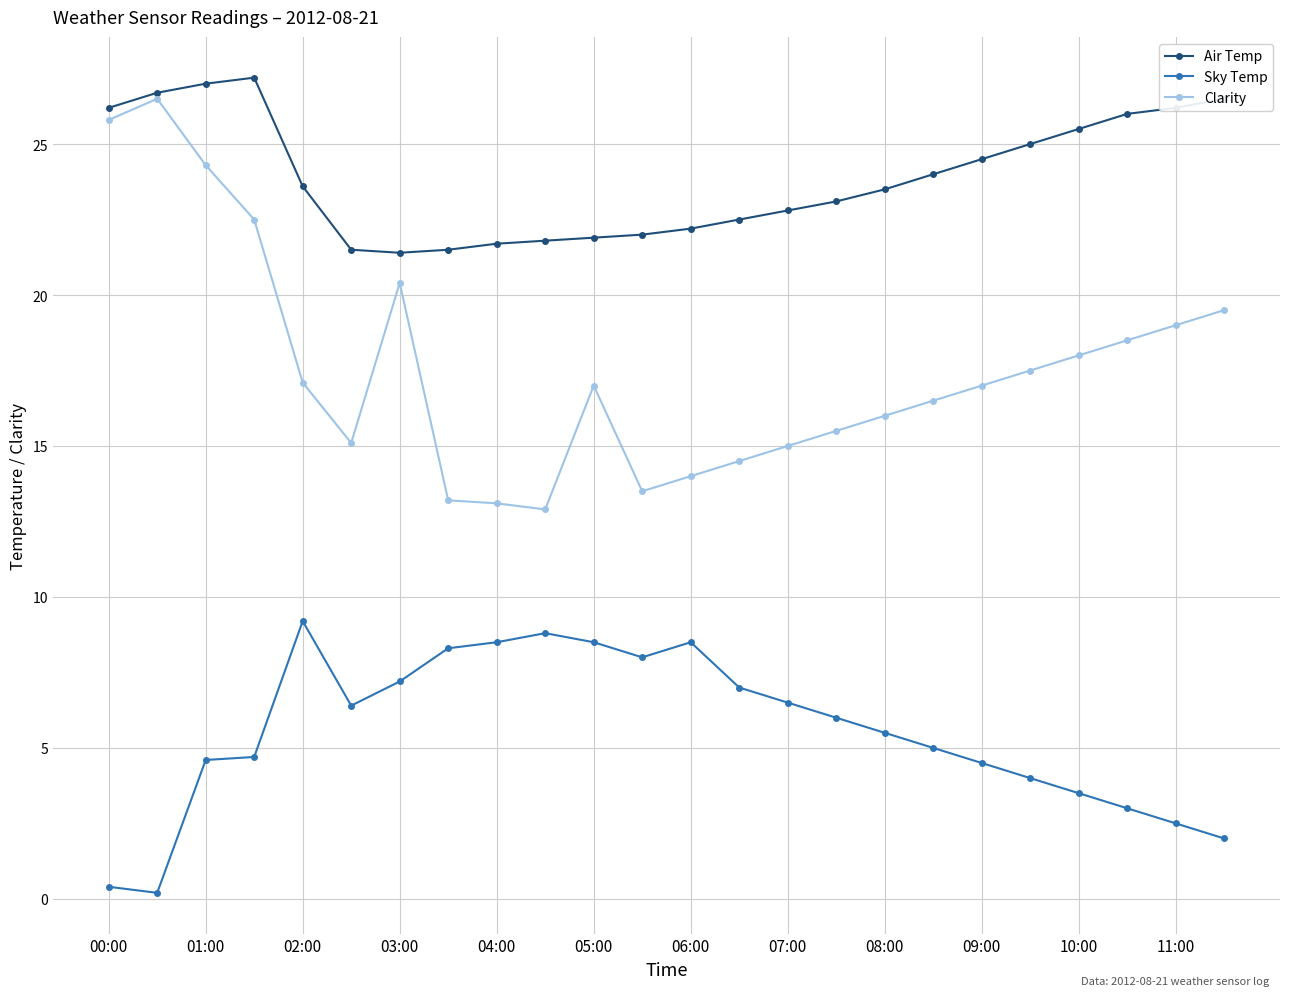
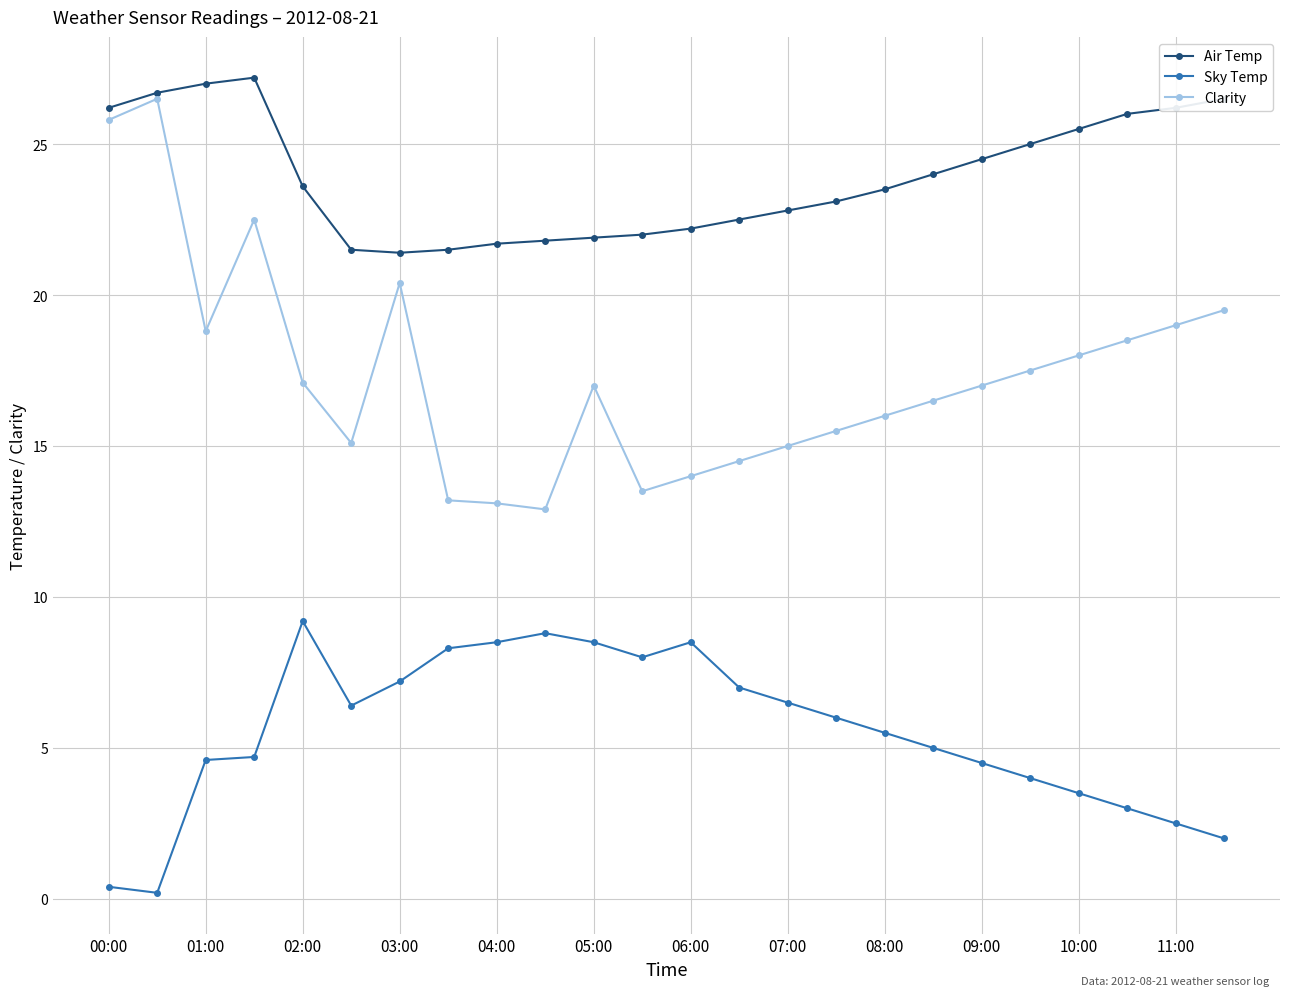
  {
    "Air Temp": {
      "00:00": 26.2,
      "01:00": 27.0,
      "02:00": 23.6,
      "03:00": 21.4,
      "04:00": 21.7,
      "05:00": 21.9,
      "06:00": 22.2,
      "07:00": 22.8,
      "08:00": 23.5,
      "09:00": 24.5,
      "10:00": 25.5
    },
    "Sky Temp": {
      "00:00": 0.4,
      "01:00": 4.6,
      "02:00": 9.2,
      "03:00": 7.2,
      "04:00": 8.5,
      "05:00": 8.5,
      "06:00": 8.5,
      "07:00": 6.5,
      "08:00": 5.5,
      "09:00": 4.5,
      "10:00": 3.5,
      "11:00": 2.5
    },
    "Clarity": {
      "00:00": 25.8,
-     "01:00": 24.3,
+     "01:00": 18.8,
      "02:00": 17.1,
      "03:00": 20.4,
      "04:00": 13.1,
      "05:00": 17.0,
      "06:00": 14.0,
      "07:00": 15.0,
      "08:00": 16.0,
      "09:00": 17.0,
      "10:00": 18.0,
      "11:00": 19.0
    }
  }
